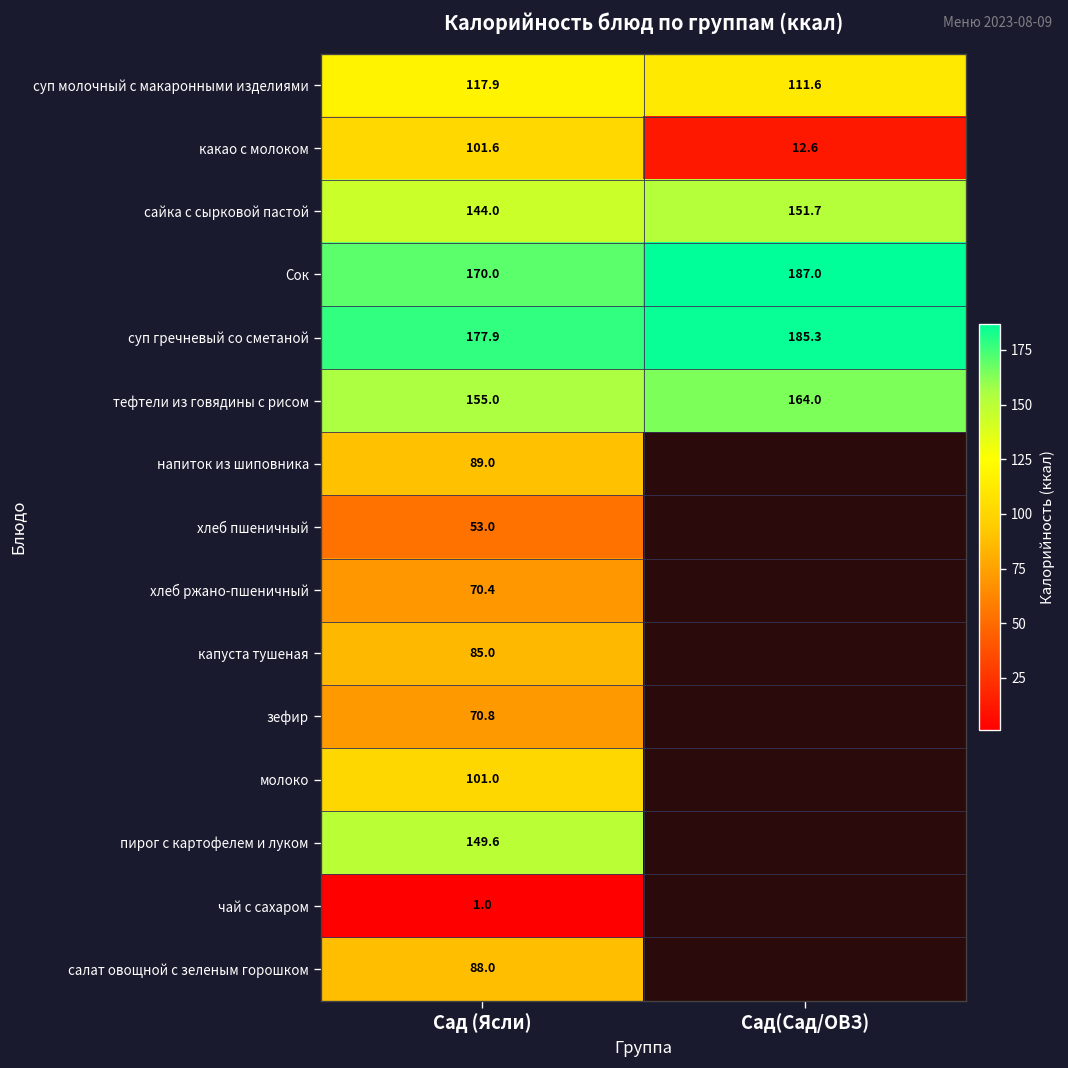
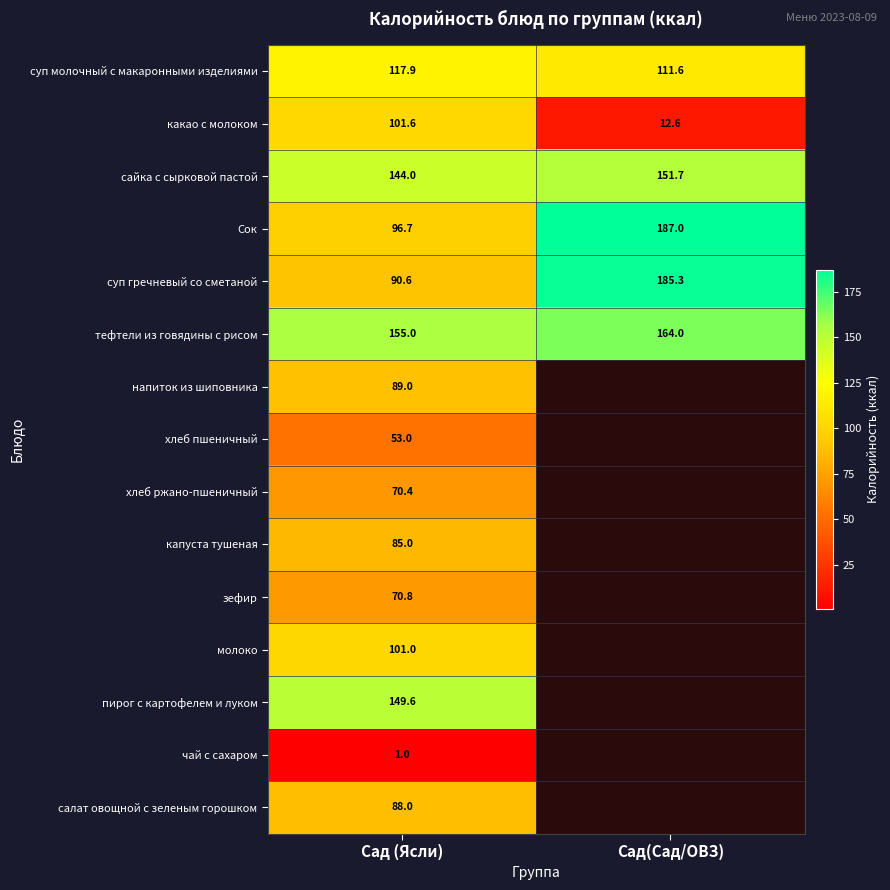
  {
    "суп молочный с макаронными изделиями": {
      "Сад (Ясли)": 117.9,
      "Сад(Сад/ОВЗ)": 111.6
    },
    "какао с молоком": {
      "Сад (Ясли)": 101.6,
      "Сад(Сад/ОВЗ)": 12.6
    },
    "сайка с сырковой пастой": {
      "Сад (Ясли)": 144.0,
      "Сад(Сад/ОВЗ)": 151.7
    },
    "Сок": {
-     "Сад (Ясли)": 170.0,
+     "Сад (Ясли)": 96.7,
      "Сад(Сад/ОВЗ)": 187.0
    },
    "суп гречневый со сметаной": {
-     "Сад (Ясли)": 177.9,
+     "Сад (Ясли)": 90.6,
      "Сад(Сад/ОВЗ)": 185.3
    },
    "тефтели из говядины с рисом": {
      "Сад (Ясли)": 155.0,
      "Сад(Сад/ОВЗ)": 164.0
    },
    "напиток из шиповника": {
      "Сад (Ясли)": 89.0
    },
    "хлеб пшеничный": {
      "Сад (Ясли)": 53.0
    },
    "хлеб ржано-пшеничный": {
      "Сад (Ясли)": 70.4
    },
    "капуста тушеная": {
      "Сад (Ясли)": 85.0
    },
    "зефир": {
      "Сад (Ясли)": 70.8
    },
    "молоко": {
      "Сад (Ясли)": 101.0
    },
    "пирог с картофелем и луком": {
      "Сад (Ясли)": 149.6
    },
    "чай с сахаром": {
      "Сад (Ясли)": 1.0
    },
    "салат овощной с зеленым горошком": {
      "Сад (Ясли)": 88.0
    }
  }
